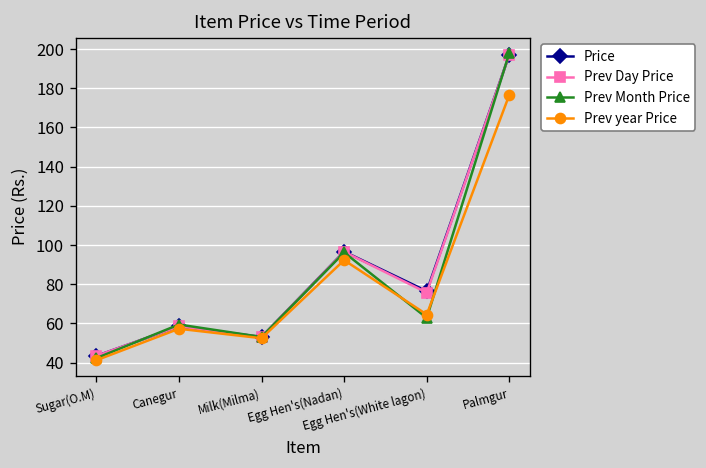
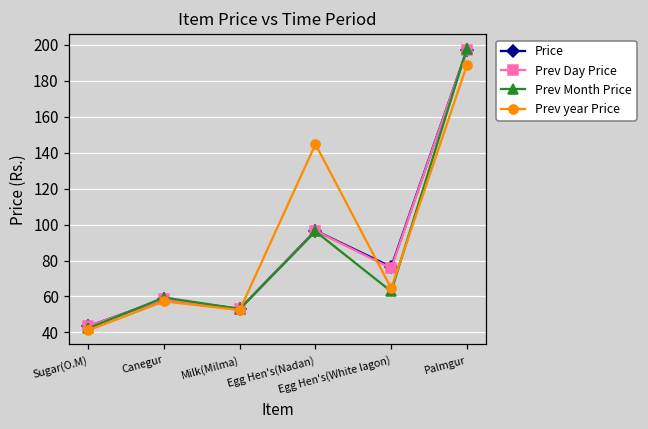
  {
    "Prev Month Price": {
      "Egg Hen's(White lagon)": 63
    },
    "Prev year Price": {
-     "Egg Hen's(Nadan)": 92,
+     "Egg Hen's(Nadan)": 145,
      "Egg Hen's(White lagon)": 65,
-     "Palmgur": 177
+     "Palmgur": 189
    }
  }
